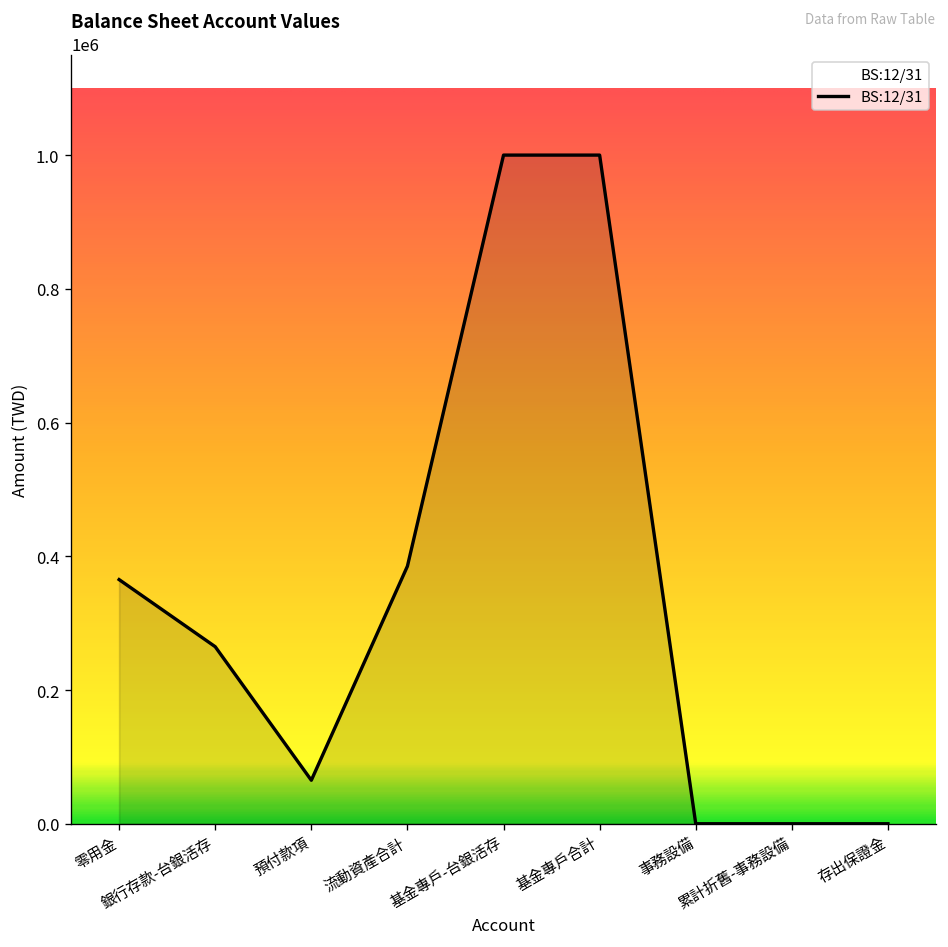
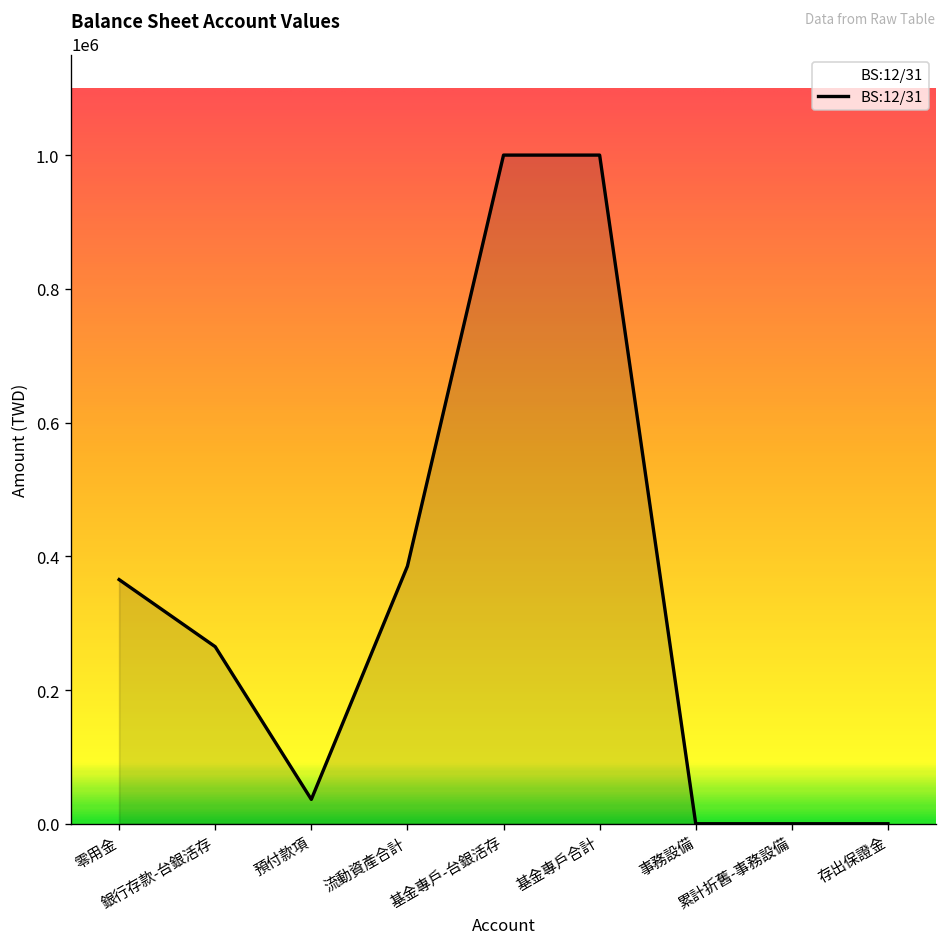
  {
    "零用金": 370000,
    "銀行存款-台銀活存": 260000,
-   "預付款項": 70000,
+   "預付款項": 40000,
    "流動資產合計": 390000,
    "基金專戶-台銀活存": 1000000,
    "基金專戶合計": 1000000,
    "事務設備": 0,
    "累計折舊-事務設備": 0,
    "存出保證金": 0
  }
